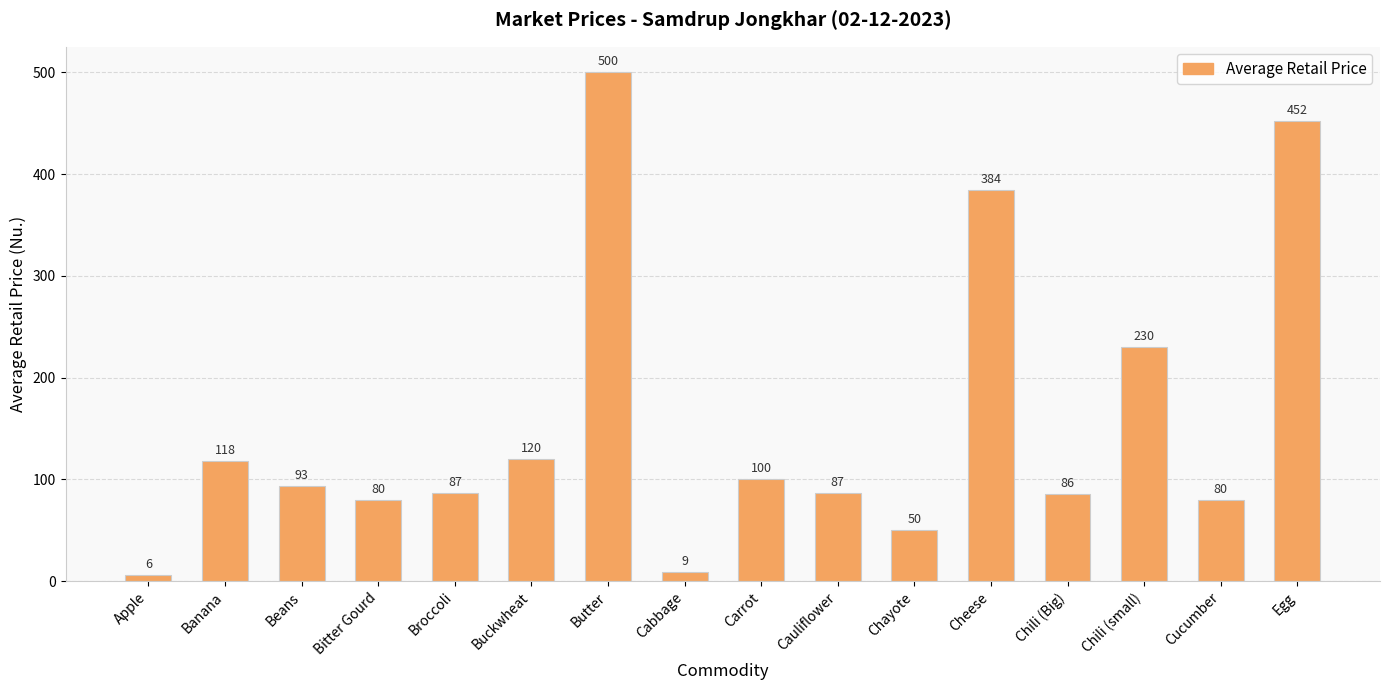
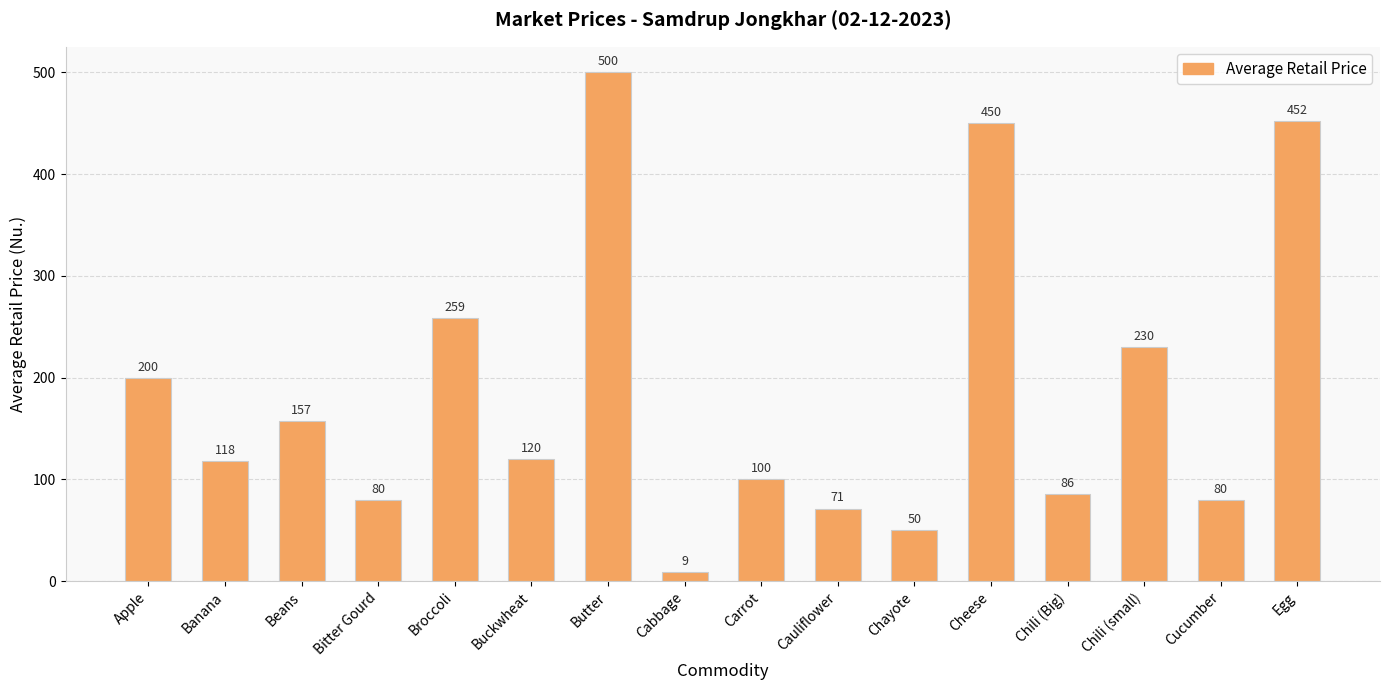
  {
-   "Apple": 6,
+   "Apple": 200,
    "Banana": 118,
-   "Beans": 93,
+   "Beans": 157,
    "Bitter Gourd": 80,
-   "Broccoli": 87,
+   "Broccoli": 259,
    "Buckwheat": 120,
    "Butter": 500,
    "Cabbage": 9,
    "Carrot": 100,
-   "Cauliflower": 87,
+   "Cauliflower": 71,
    "Chayote": 50,
-   "Cheese": 384,
+   "Cheese": 450,
    "Chili (Big)": 86,
    "Chili (small)": 230,
    "Cucumber": 80,
    "Egg": 452
  }
